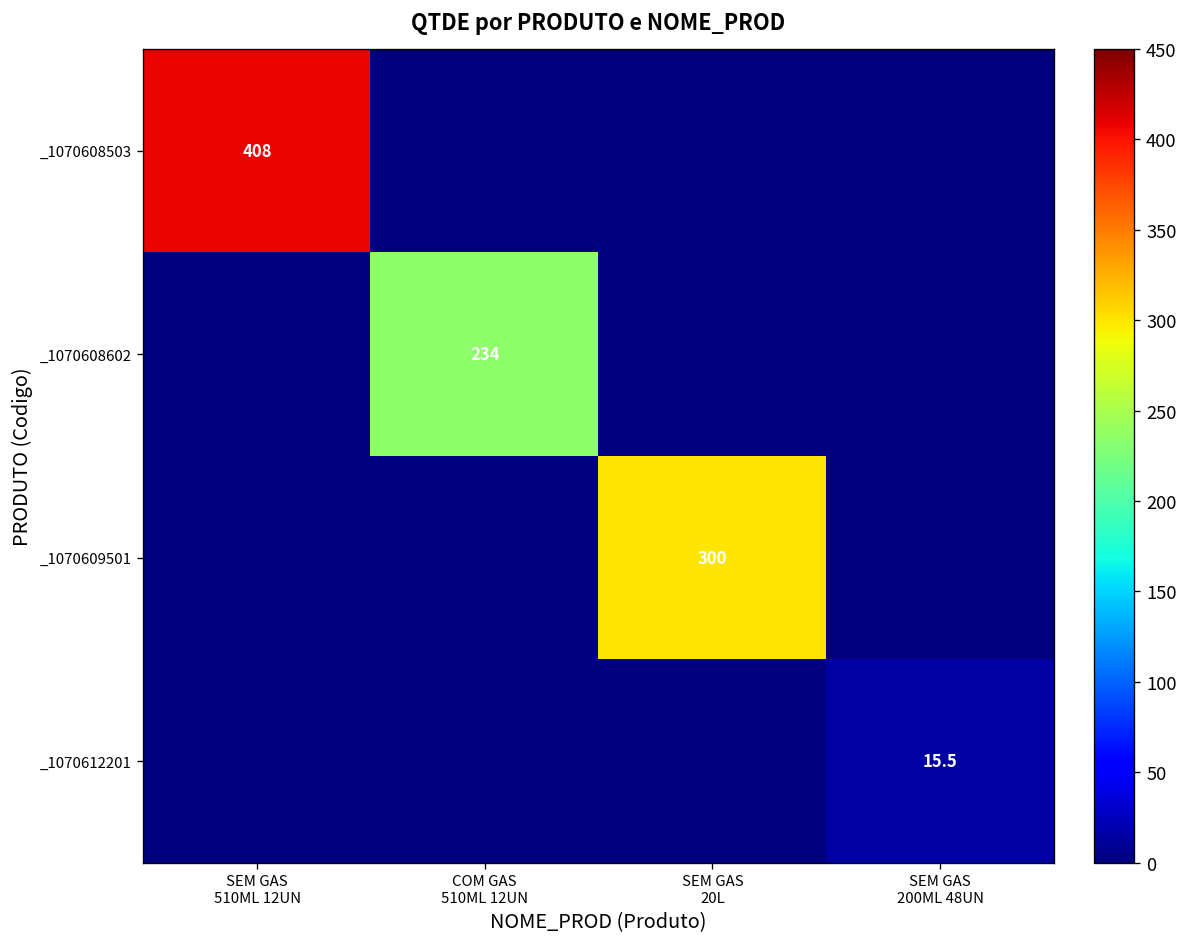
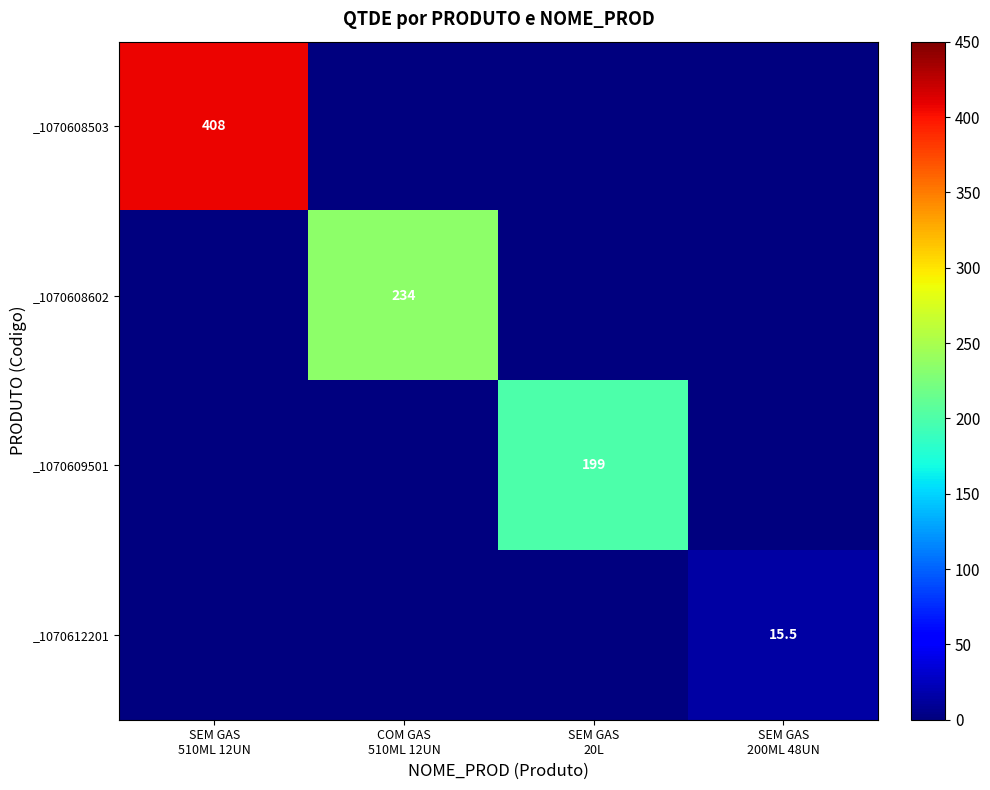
  {
    "_1070608503": {
      "SEM GAS 510ML 12UN": 408
    },
    "_1070608602": {
      "COM GAS 510ML 12UN": 234
    },
    "_1070609501": {
-     "SEM GAS 20L": 300
+     "SEM GAS 20L": 199
    },
    "_1070612201": {
      "SEM GAS 200ML 48UN": 15.5
    }
  }
